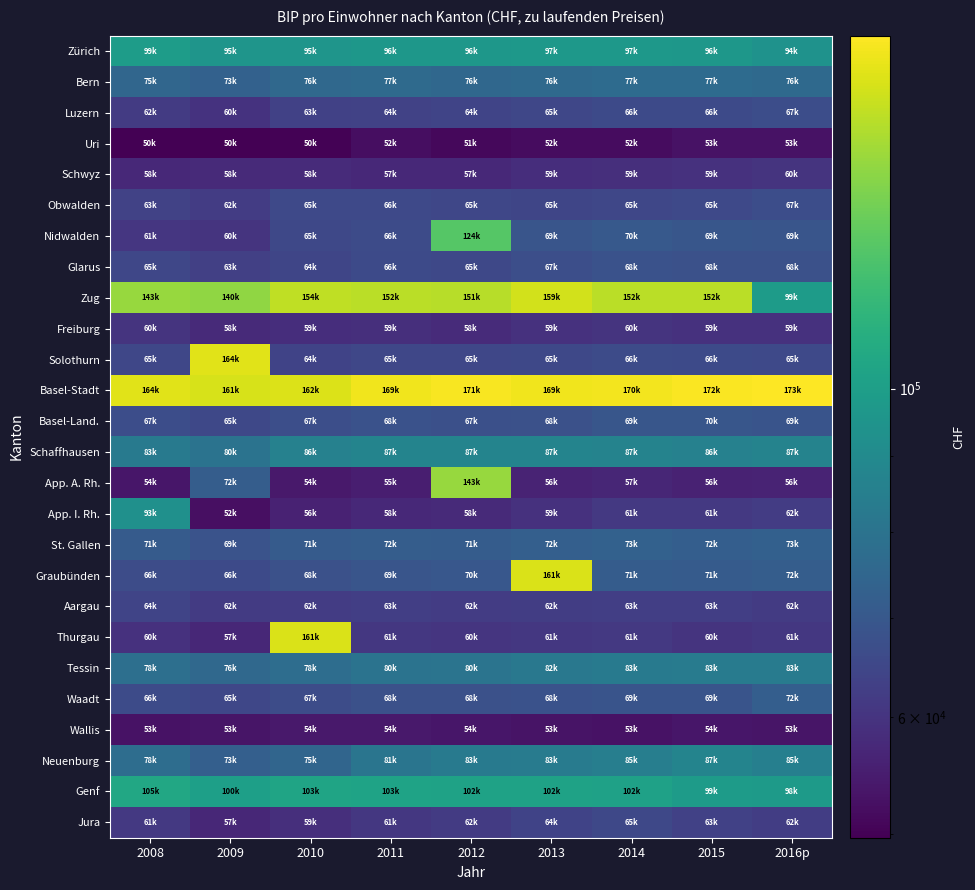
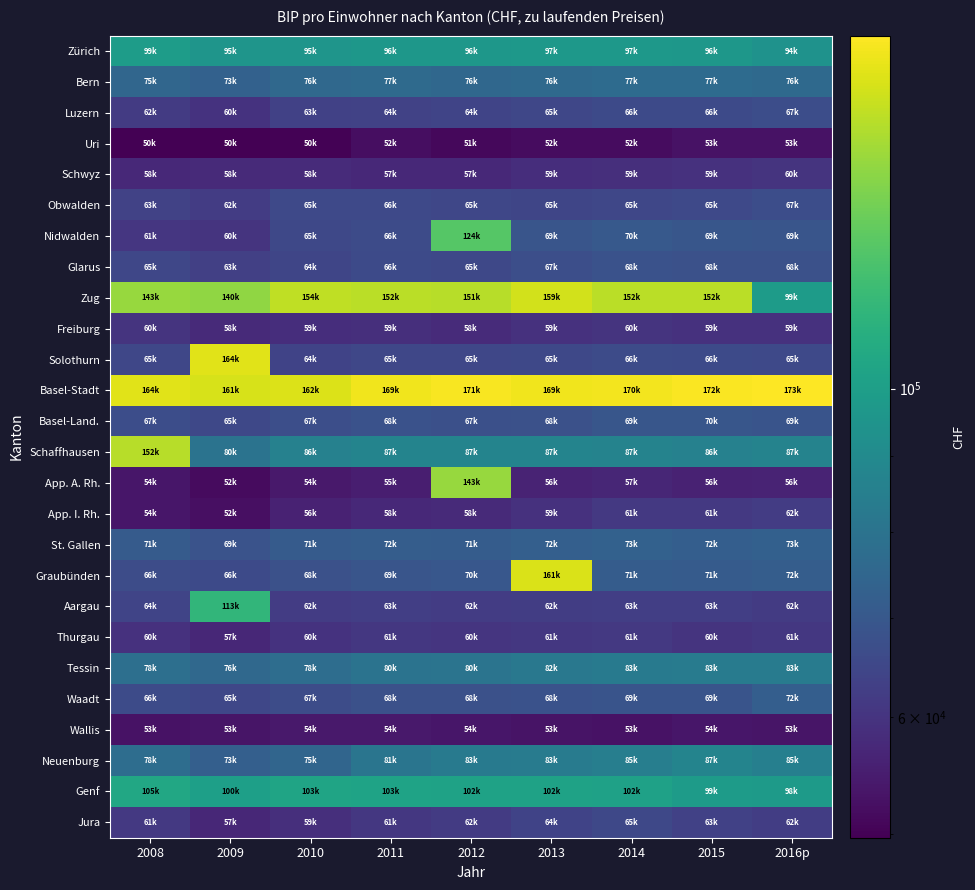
  {
    "Schaffhausen": {
-     "2008": "83k",
+     "2008": "152k",
      "2009": "80k",
      "2010": "86k",
      "2011": "87k",
      "2012": "87k",
      "2013": "87k",
      "2014": "87k",
      "2015": "86k",
      "2016p": "87k"
    },
    "App. A. Rh.": {
      "2008": "54k",
-     "2009": "72k",
+     "2009": "52k",
      "2010": "54k",
      "2011": "55k",
      "2012": "143k",
      "2013": "56k",
      "2014": "57k",
      "2015": "56k",
      "2016p": "56k"
    },
    "App. I. Rh.": {
-     "2008": "93k",
+     "2008": "54k",
      "2009": "52k",
      "2010": "56k",
      "2011": "58k",
      "2012": "58k",
      "2013": "59k",
      "2014": "61k",
      "2015": "61k",
      "2016p": "62k"
    },
    "Aargau": {
      "2008": "64k",
-     "2009": "62k",
+     "2009": "113k",
      "2010": "62k",
      "2011": "63k",
      "2012": "62k",
      "2013": "62k",
      "2014": "63k",
      "2015": "63k",
      "2016p": "62k"
    },
    "Thurgau": {
      "2008": "60k",
      "2009": "57k",
-     "2010": "161k",
+     "2010": "60k",
      "2011": "61k",
      "2012": "60k",
      "2013": "61k",
      "2014": "61k",
      "2015": "60k",
      "2016p": "61k"
    }
  }
